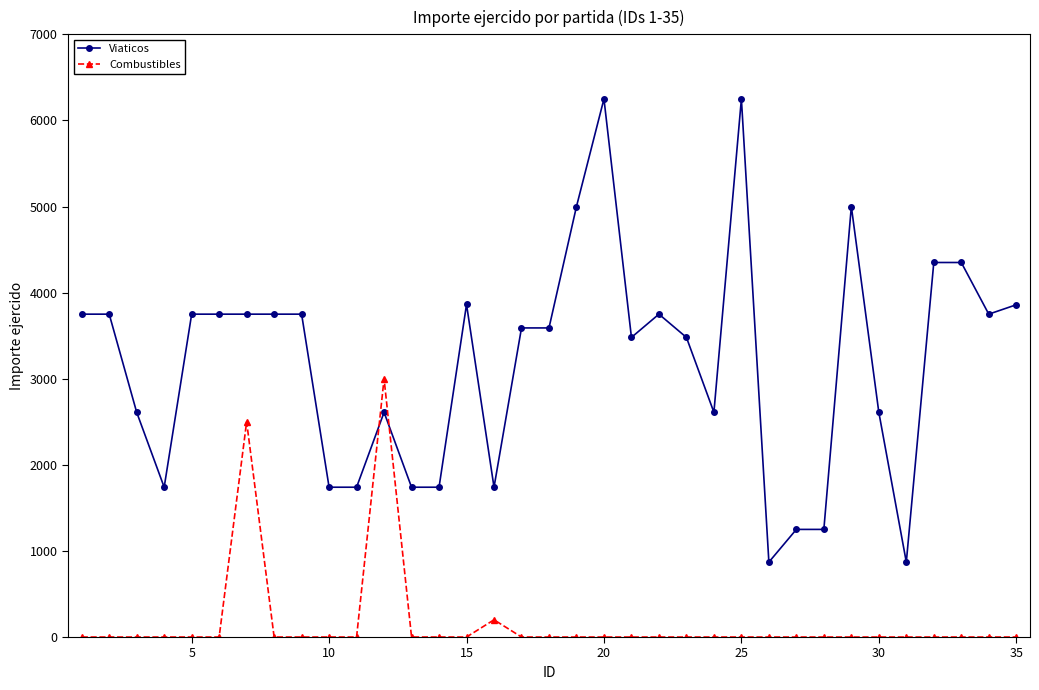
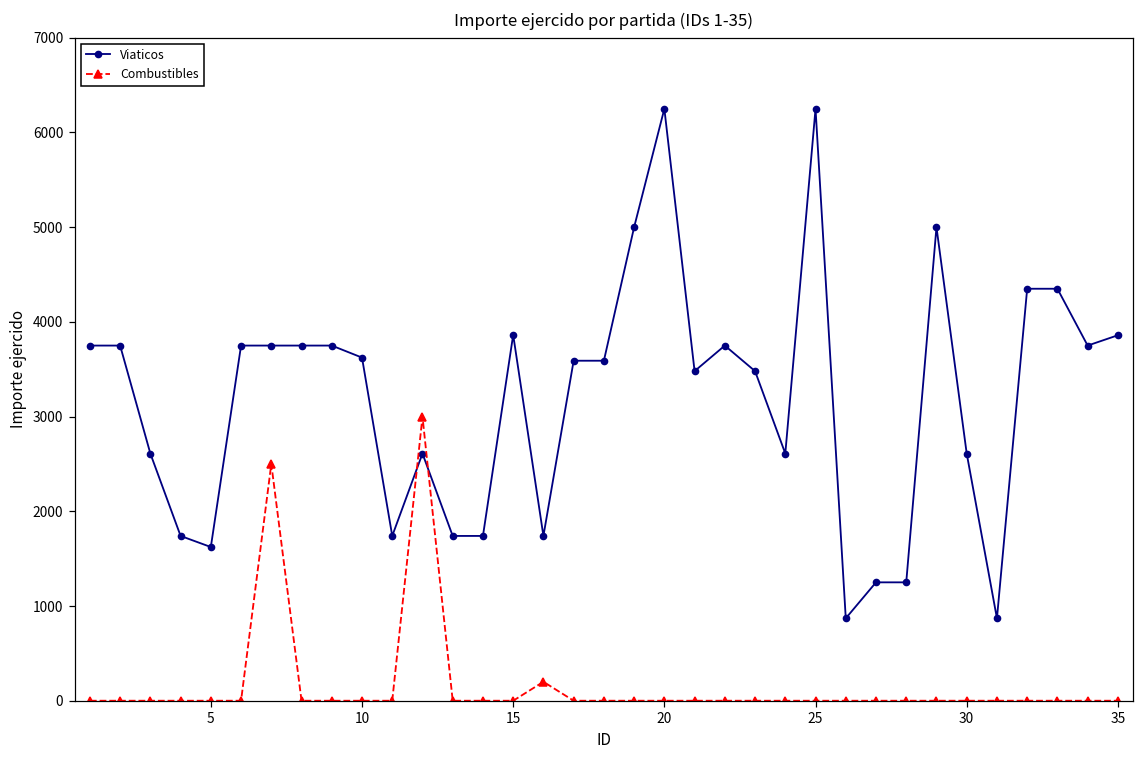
  {
    "Viaticos": {
-     "5": 3800,
-     "10": 1700,
+     "5": 1600,
+     "10": 3600,
      "15": 3900,
      "20": 6300,
      "25": 6300,
      "30": 2600,
      "35": 3900
    },
    "Combustibles": {
      "5": 0,
      "10": 0,
      "15": 0,
      "20": 0,
      "25": 0,
      "30": 0,
      "35": 0
    }
  }
